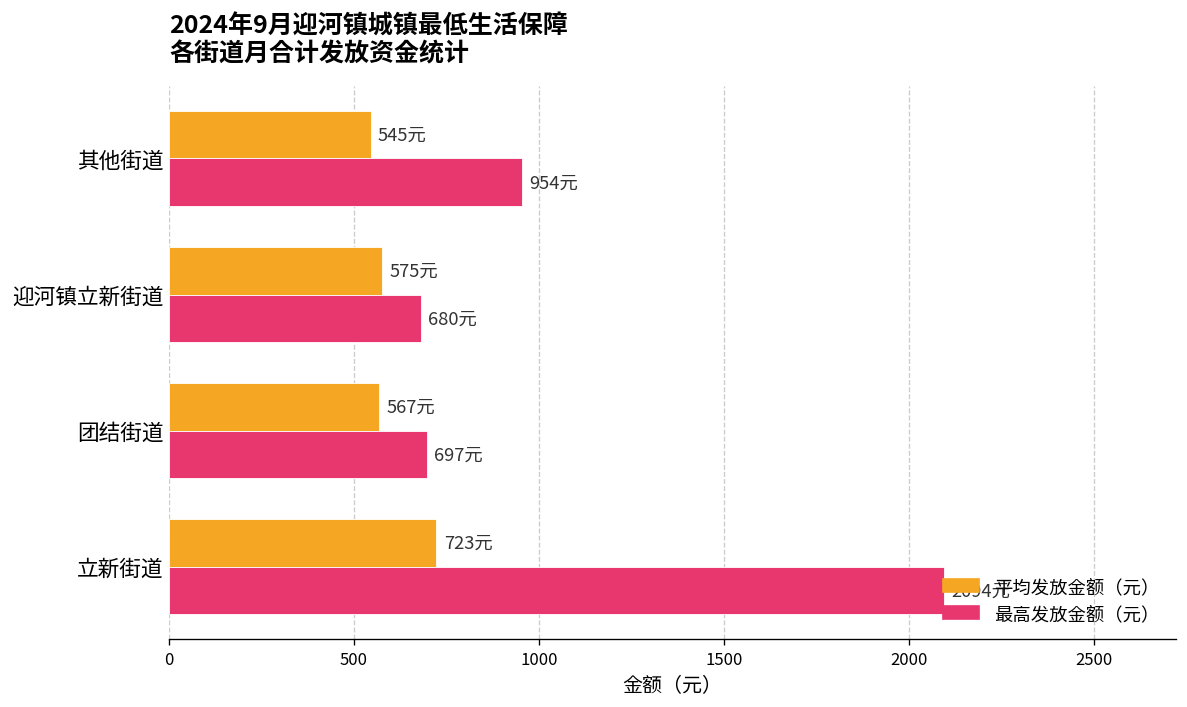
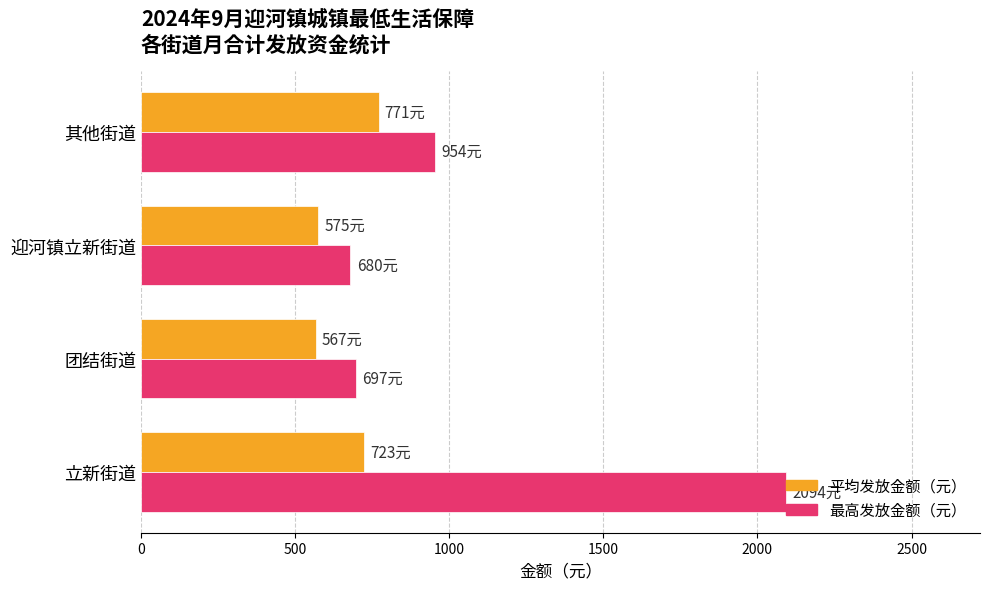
  {
    "平均发放金额（元）": {
-     "其他街道": "545元",
+     "其他街道": "771元",
      "迎河镇立新街道": "575元",
      "团结街道": "567元",
      "立新街道": "723元"
    },
    "最高发放金额（元）": {
      "其他街道": "954元",
      "迎河镇立新街道": "680元",
      "团结街道": "697元",
      "立新街道": "2094元"
    }
  }
